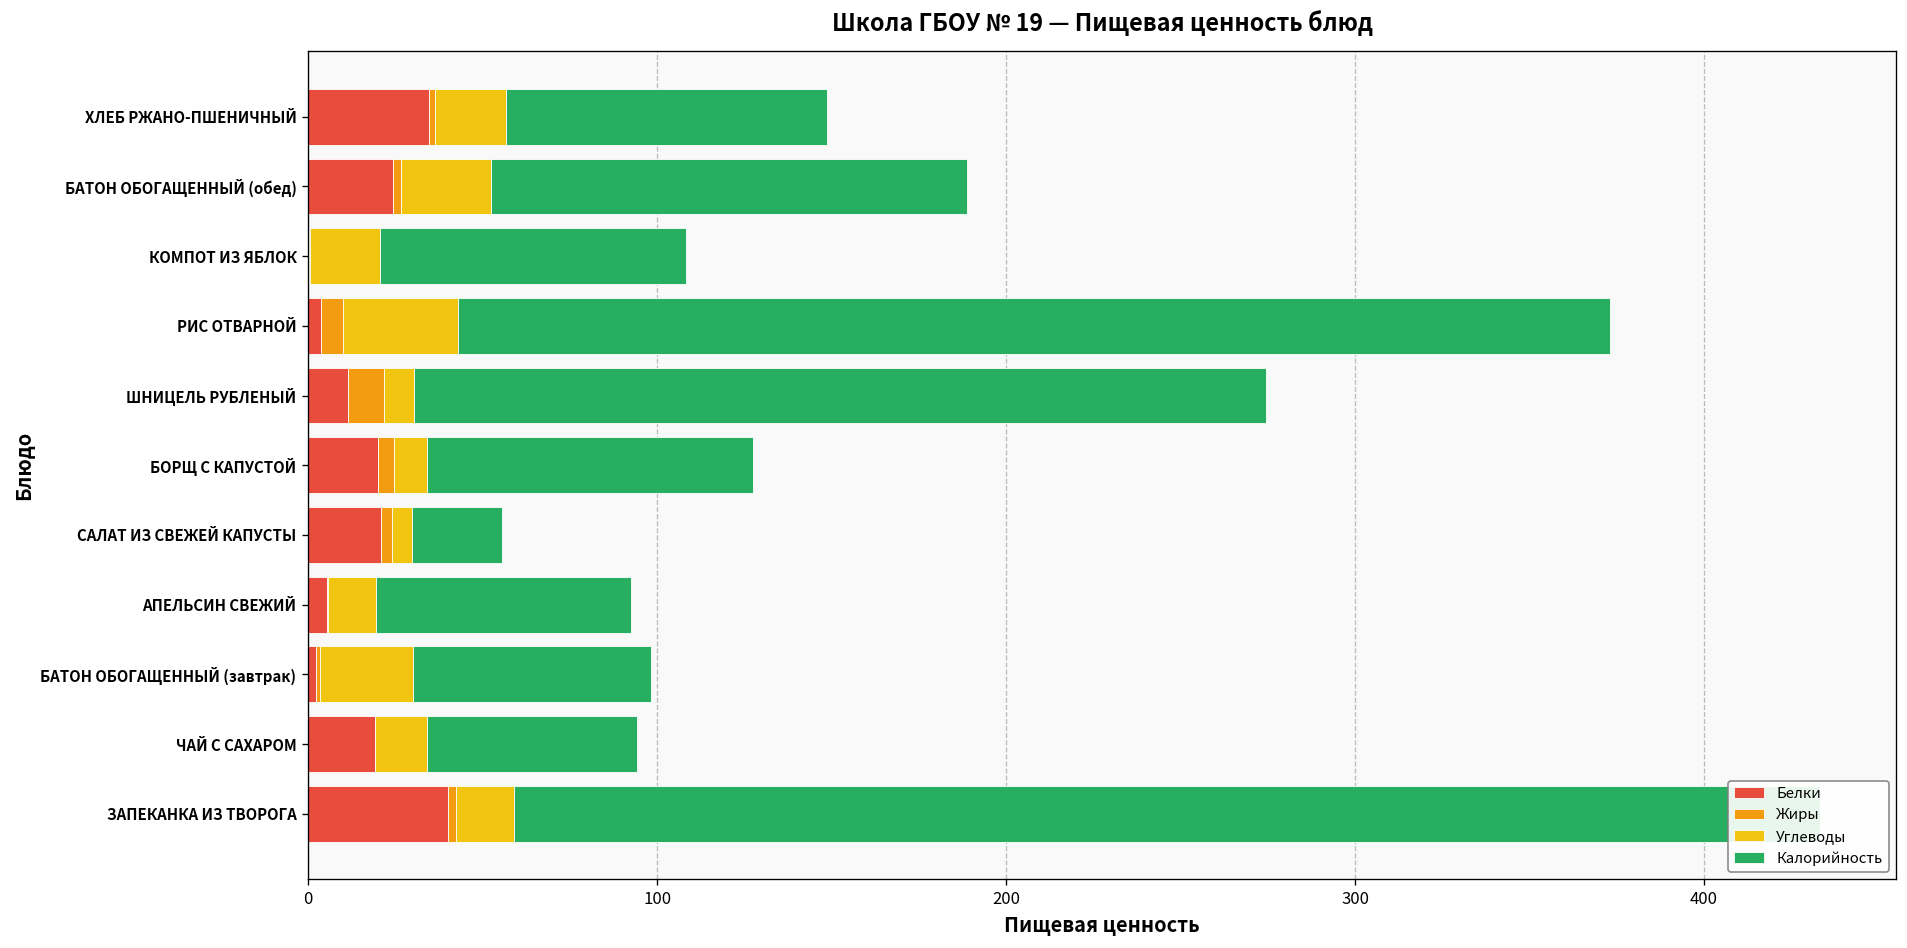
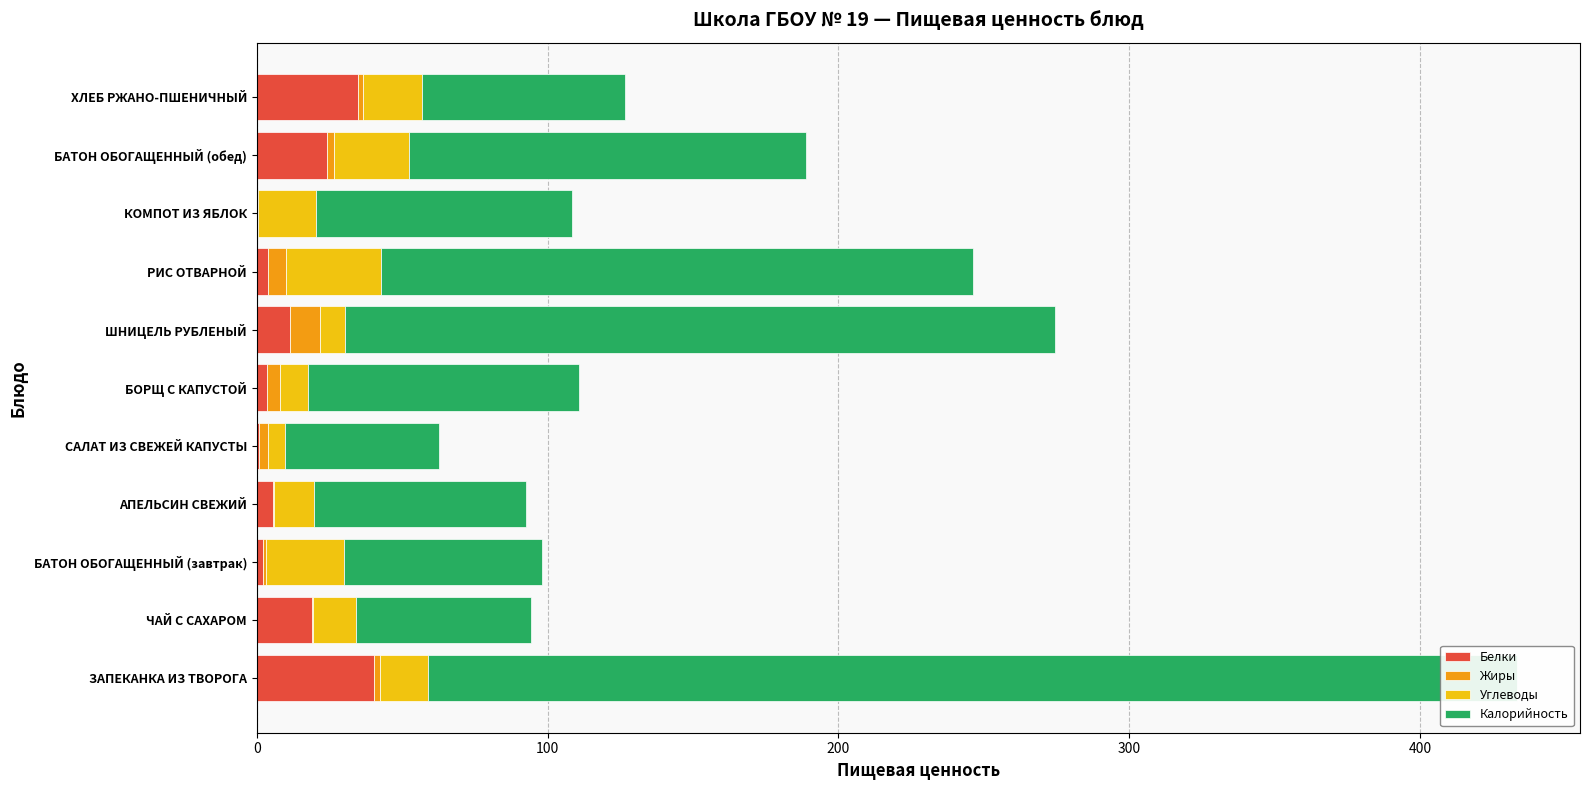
  {
    "Белки": {
      "ХЛЕБ РЖАНО-ПШЕНИЧНЫЙ": 35,
      "БАТОН ОБОГАЩЕННЫЙ (обед)": 24,
      "РИС ОТВАРНОЙ": 4,
      "ШНИЦЕЛЬ РУБЛЕНЫЙ": 11,
-     "БОРЩ С КАПУСТОЙ": 20,
-     "САЛАТ ИЗ СВЕЖЕЙ КАПУСТЫ": 21,
+     "БОРЩ С КАПУСТОЙ": 3,
+     "САЛАТ ИЗ СВЕЖЕЙ КАПУСТЫ": 1,
      "АПЕЛЬСИН СВЕЖИЙ": 5,
      "БАТОН ОБОГАЩЕННЫЙ (завтрак)": 2,
      "ЧАЙ С САХАРОМ": 19,
      "ЗАПЕКАНКА ИЗ ТВОРОГА": 40
    },
    "Калорийность": {
-     "ХЛЕБ РЖАНО-ПШЕНИЧНЫЙ": 92,
+     "ХЛЕБ РЖАНО-ПШЕНИЧНЫЙ": 70,
      "БАТОН ОБОГАЩЕННЫЙ (обед)": 136,
      "КОМПОТ ИЗ ЯБЛОК": 88,
-     "РИС ОТВАРНОЙ": 330,
+     "РИС ОТВАРНОЙ": 203,
      "ШНИЦЕЛЬ РУБЛЕНЫЙ": 244,
      "БОРЩ С КАПУСТОЙ": 93,
-     "САЛАТ ИЗ СВЕЖЕЙ КАПУСТЫ": 26,
+     "САЛАТ ИЗ СВЕЖЕЙ КАПУСТЫ": 53,
      "АПЕЛЬСИН СВЕЖИЙ": 73,
      "БАТОН ОБОГАЩЕННЫЙ (завтрак)": 68,
      "ЧАЙ С САХАРОМ": 60
    }
  }
